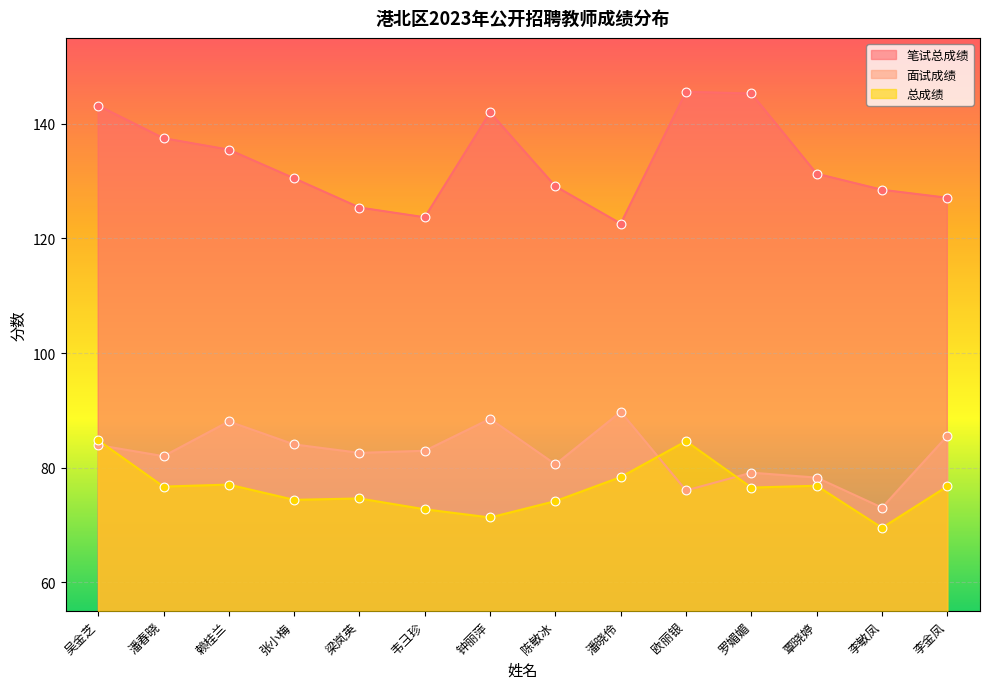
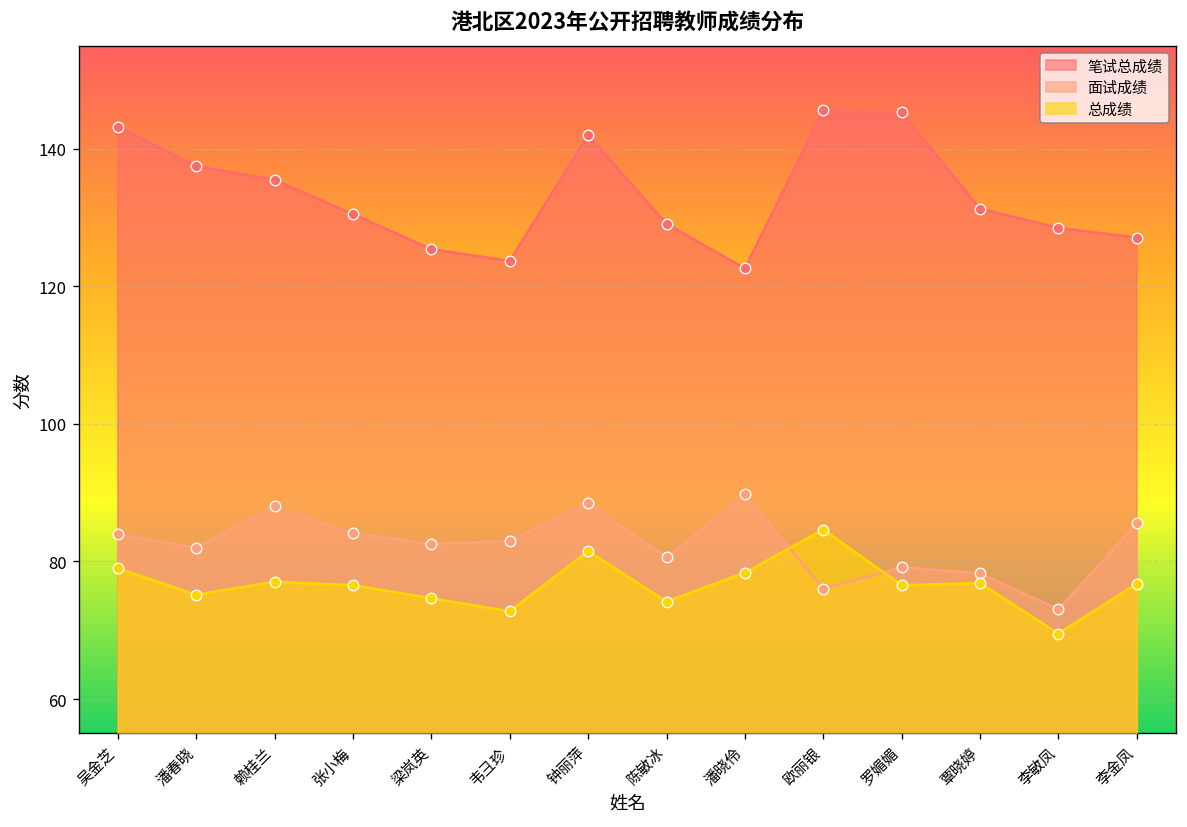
  {
    "总成绩": {
-     "吴金芝": 85,
-     "潘春晓": 77,
+     "吴金芝": 79,
+     "潘春晓": 75,
      "赖桂兰": 77,
-     "张小梅": 74,
+     "张小梅": 77,
      "梁岚英": 75,
      "韦彐珍": 73,
-     "钟丽萍": 71,
+     "钟丽萍": 82,
      "陈敏冰": 74,
      "潘晓伶": 78,
      "欧丽银": 85,
      "罗媚媚": 77,
      "覃晓婷": 77,
      "李敏凤": 70,
      "李金凤": 77
    }
  }
